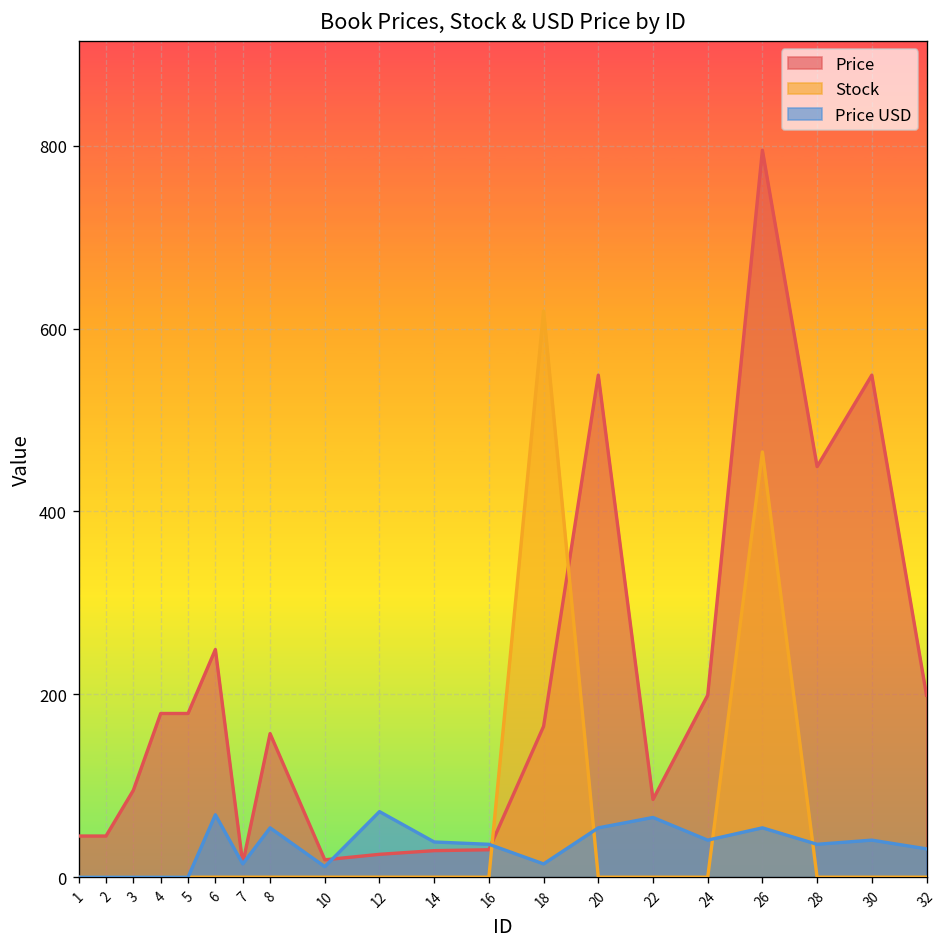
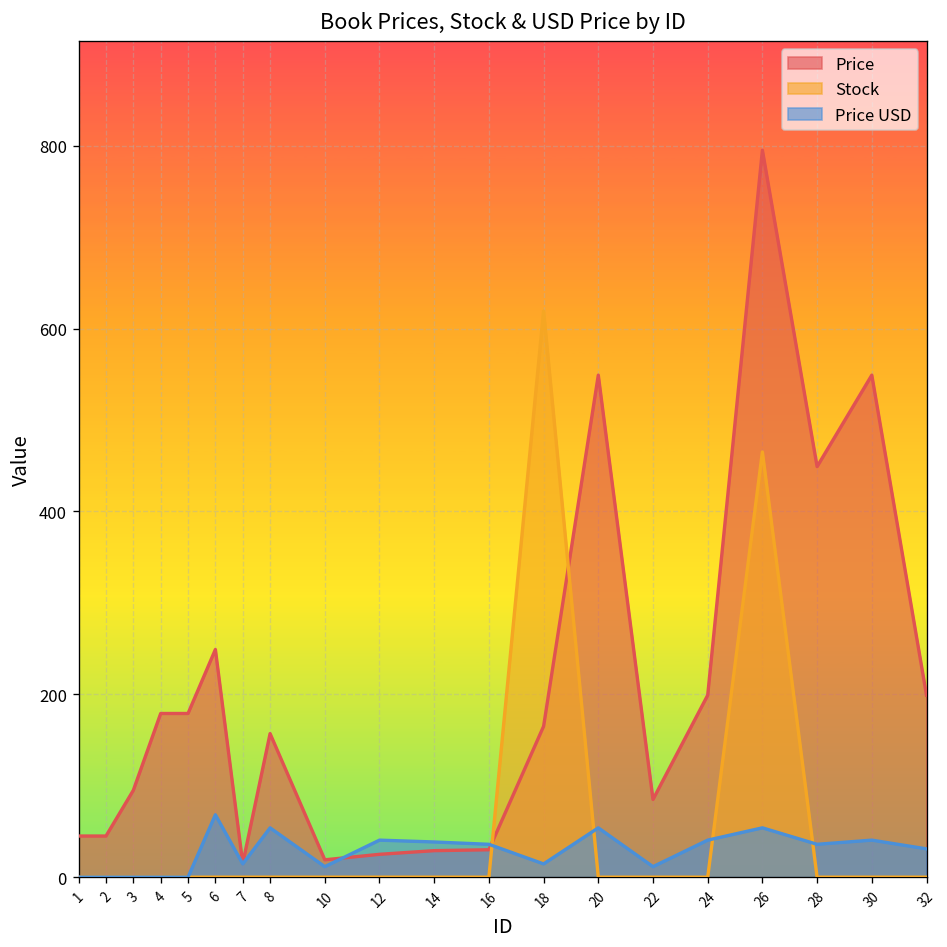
  {
    "Price": {
      "1": 50,
      "2": 50,
      "3": 100,
      "4": 180,
      "5": 180,
      "6": 250,
      "8": 160,
      "10": 20,
      "12": 30,
      "14": 30,
      "16": 30,
      "18": 170,
      "20": 550,
      "22": 90,
      "24": 200,
      "26": 800,
      "28": 450,
      "30": 550,
      "32": 200
    },
    "Stock": {
      "6": 0,
      "7": 0,
      "8": 0,
      "10": 0,
      "12": 0,
      "14": 0,
      "16": 0,
      "18": 620,
      "20": 0,
      "22": 0,
      "24": 0,
      "26": 470,
      "28": 0,
      "30": 0,
      "32": 0
    },
    "Price USD": {
      "6": 70,
      "8": 50,
      "10": 10,
-     "12": 70,
+     "12": 40,
      "14": 40,
      "16": 40,
      "18": 10,
      "20": 50,
-     "22": 70,
+     "22": 10,
      "24": 40,
      "26": 50,
      "28": 40,
      "30": 40,
      "32": 30
    }
  }
